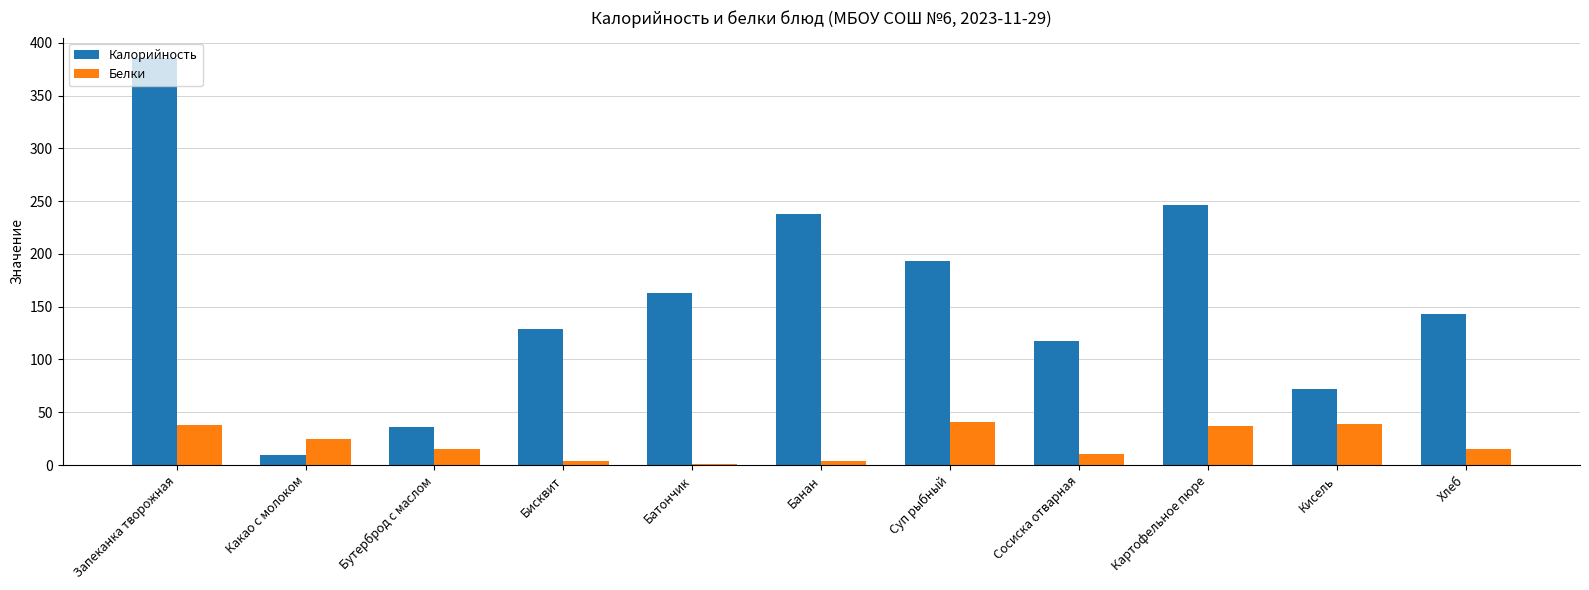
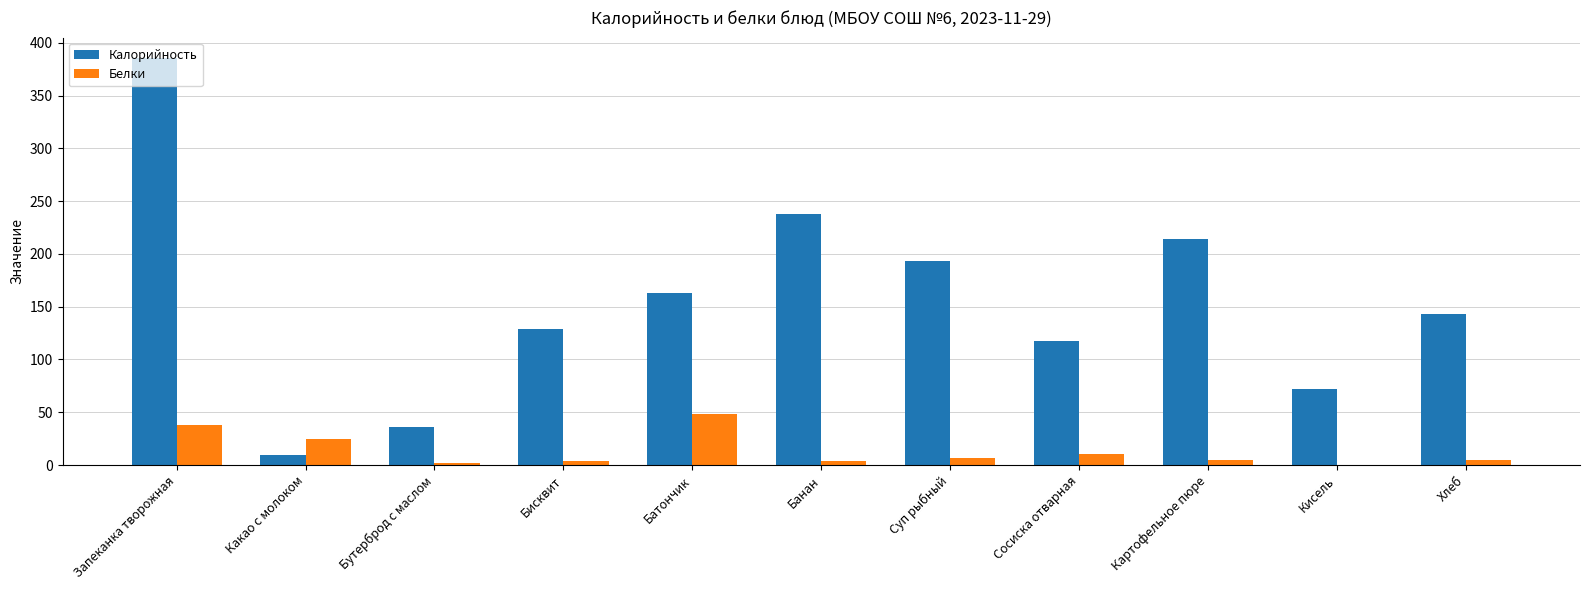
  {
    "Калорийность": {
      "Какао с молоком": 10,
      "Бутерброд с маслом": 36,
      "Бисквит": 129,
      "Батончик": 163,
      "Банан": 238,
      "Суп рыбный": 193,
      "Сосиска отварная": 118,
-     "Картофельное пюре": 247,
+     "Картофельное пюре": 214,
      "Кисель": 72,
      "Хлеб": 143
    },
    "Белки": {
      "Запеканка творожная": 38,
      "Какао с молоком": 25,
-     "Бутерброд с маслом": 15,
+     "Бутерброд с маслом": 2,
      "Бисквит": 4,
-     "Батончик": 1,
+     "Батончик": 48,
      "Банан": 4,
-     "Суп рыбный": 41,
+     "Суп рыбный": 6,
      "Сосиска отварная": 10,
-     "Картофельное пюре": 37,
-     "Кисель": 39,
-     "Хлеб": 16
+     "Картофельное пюре": 5,
+     "Кисель": 0,
+     "Хлеб": 4
    }
  }
